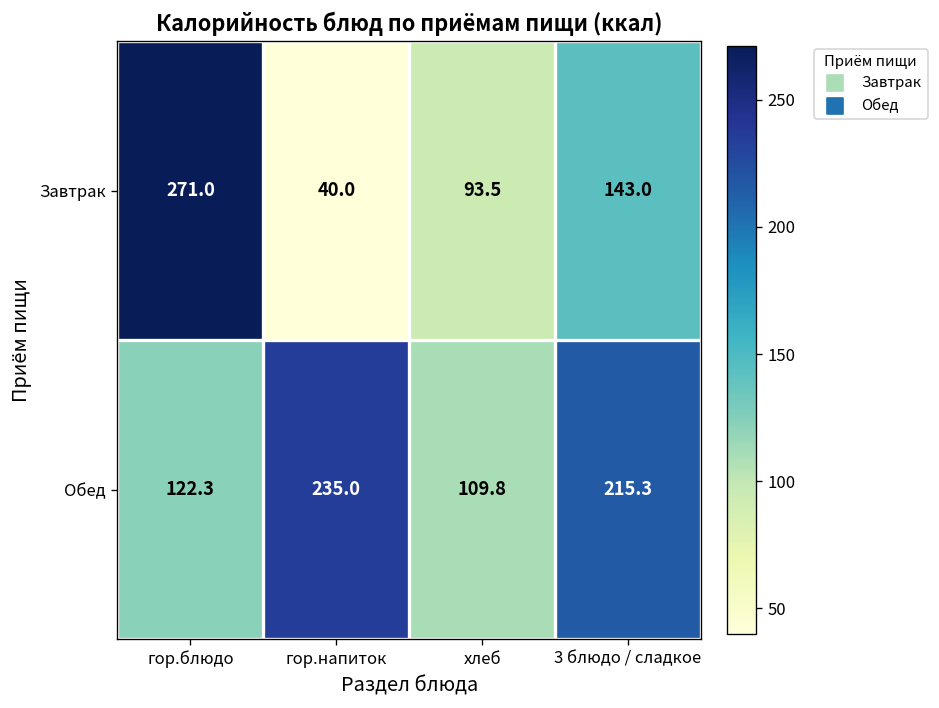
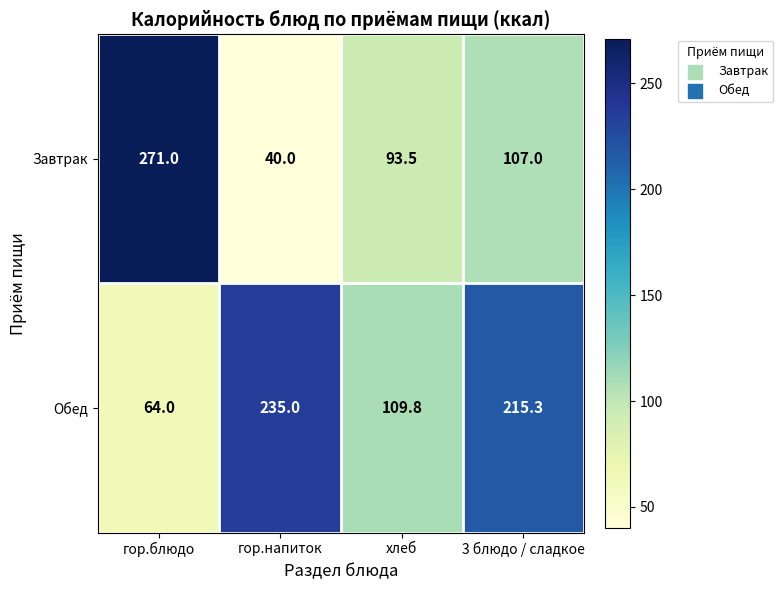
  {
    "Завтрак": {
      "гор.блюдо": 271.0,
      "гор.напиток": 40.0,
      "хлеб": 93.5,
-     "3 блюдо / сладкое": 143.0
+     "3 блюдо / сладкое": 107.0
    },
    "Обед": {
-     "гор.блюдо": 122.3,
+     "гор.блюдо": 64.0,
      "гор.напиток": 235.0,
      "хлеб": 109.8,
      "3 блюдо / сладкое": 215.3
    }
  }
